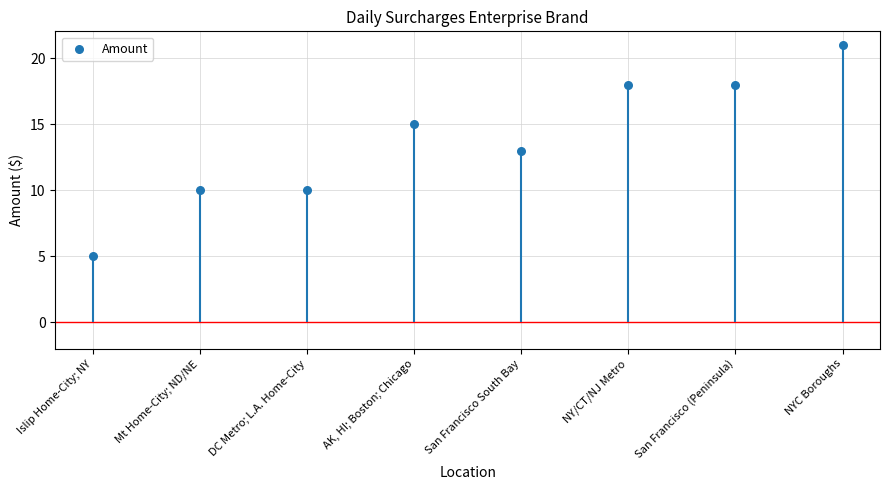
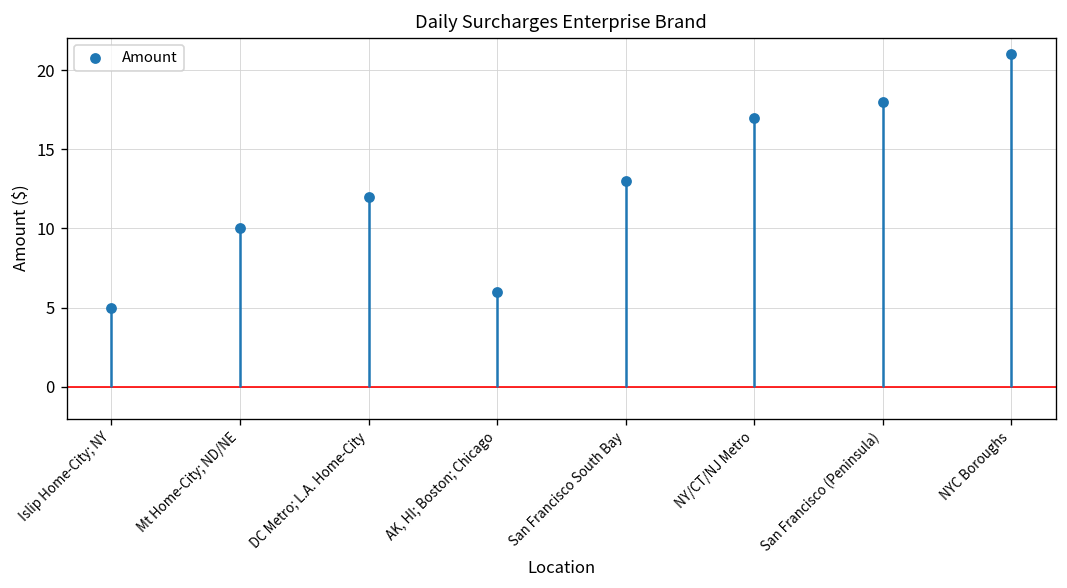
  {
-   "DC Metro; L.A. Home-City": 10,
-   "AK, HI; Boston; Chicago": 15,
-   "NY/CT/NJ Metro": 18
+   "DC Metro; L.A. Home-City": 12,
+   "AK, HI; Boston; Chicago": 6,
+   "NY/CT/NJ Metro": 17
  }
